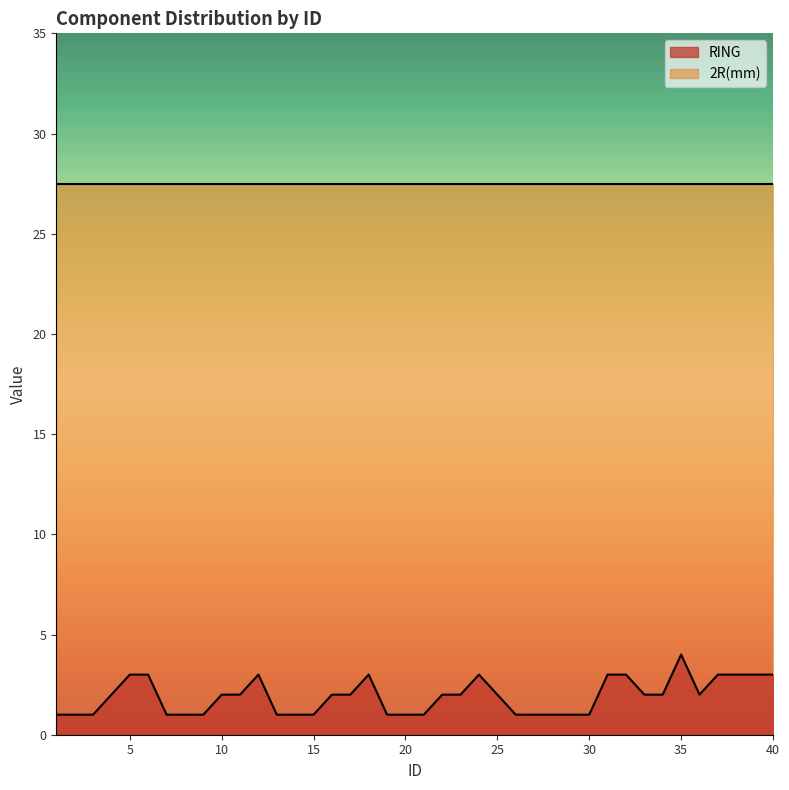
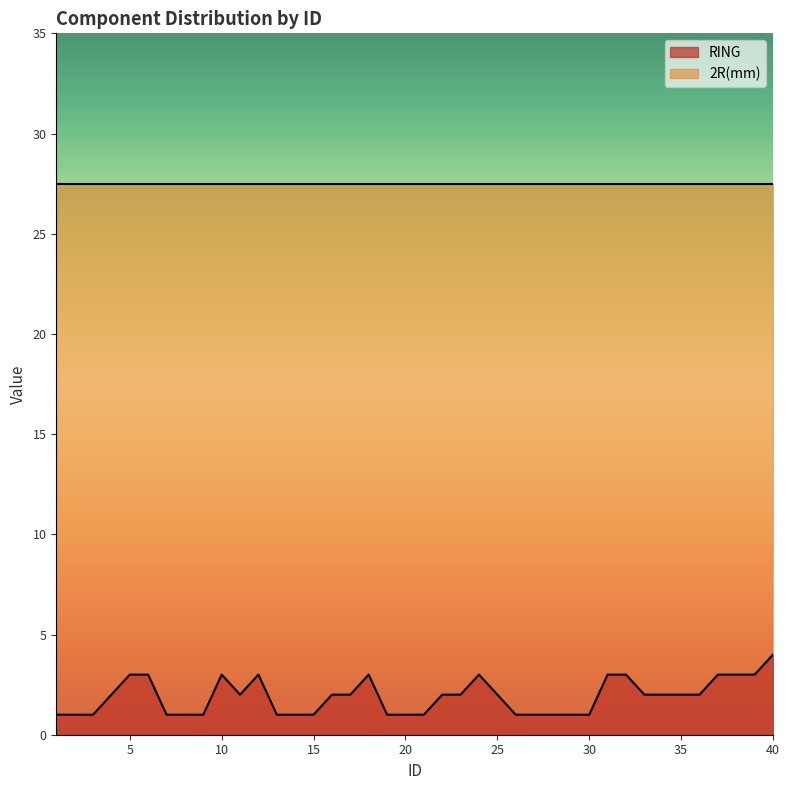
  {
    "RING": {
      "5": 3,
-     "10": 2,
+     "10": 3,
      "15": 1,
      "20": 1,
      "25": 2,
      "30": 1,
-     "35": 4,
-     "40": 3
+     "35": 2,
+     "40": 4
    },
    "2R(mm)": {
      "5": 27.5,
      "10": 27.5,
      "15": 27.5,
      "20": 27.5,
      "25": 27.5,
      "30": 27.5,
      "35": 27.5,
      "40": 27.5
    }
  }
